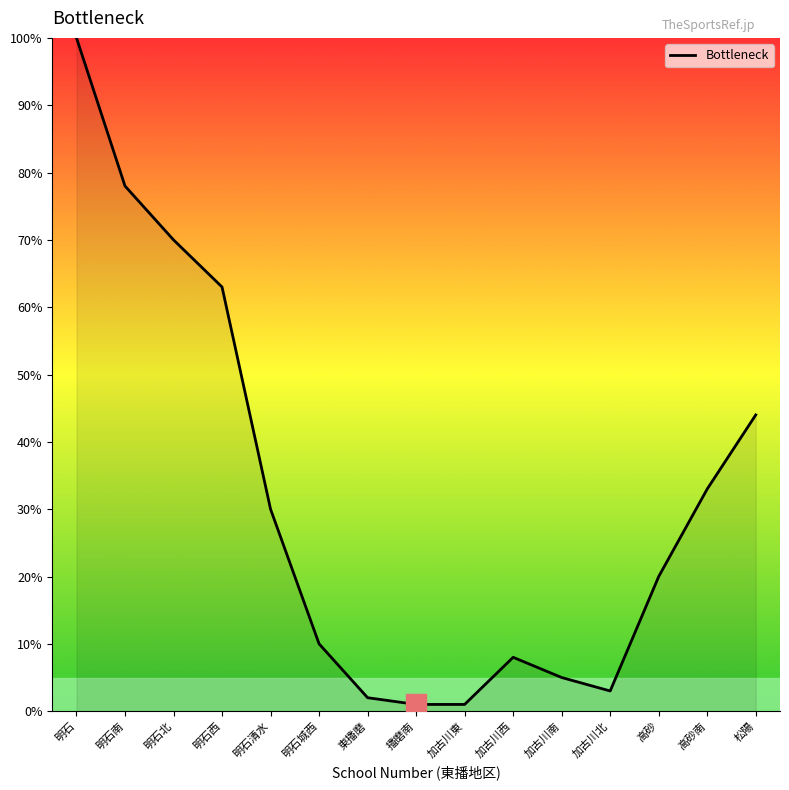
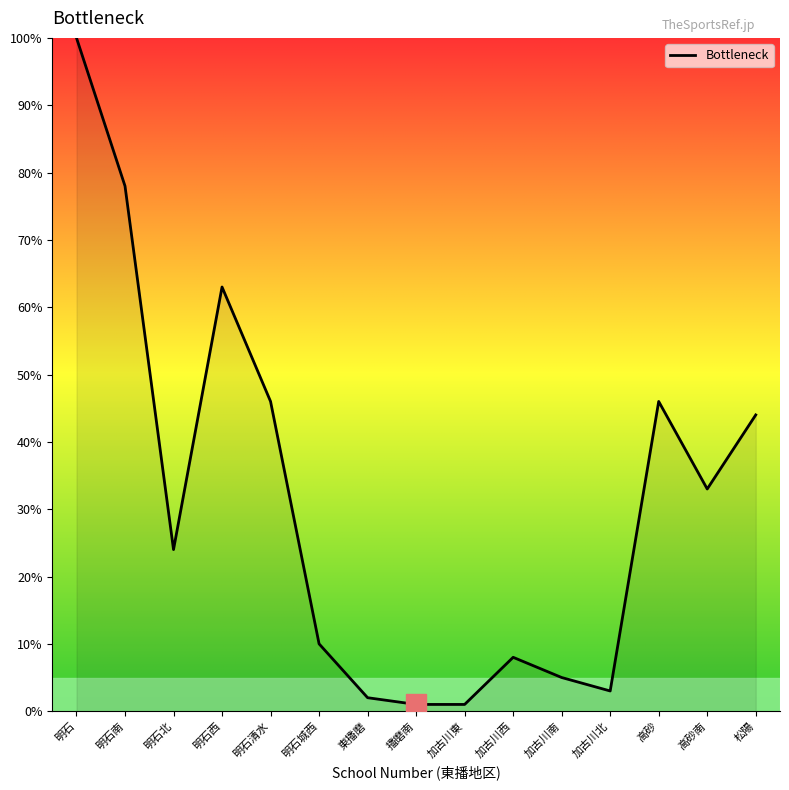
  {
    "Bottleneck": {
      "明石": "100%",
      "明石南": "78%",
-     "明石北": "70%",
+     "明石北": "24%",
      "明石西": "63%",
-     "明石清水": "30%",
+     "明石清水": "46%",
      "明石城西": "10%",
      "加古川西": "8%",
-     "高砂": "20%",
+     "高砂": "46%",
      "高砂南": "33%",
      "松陽": "44%"
    }
  }
